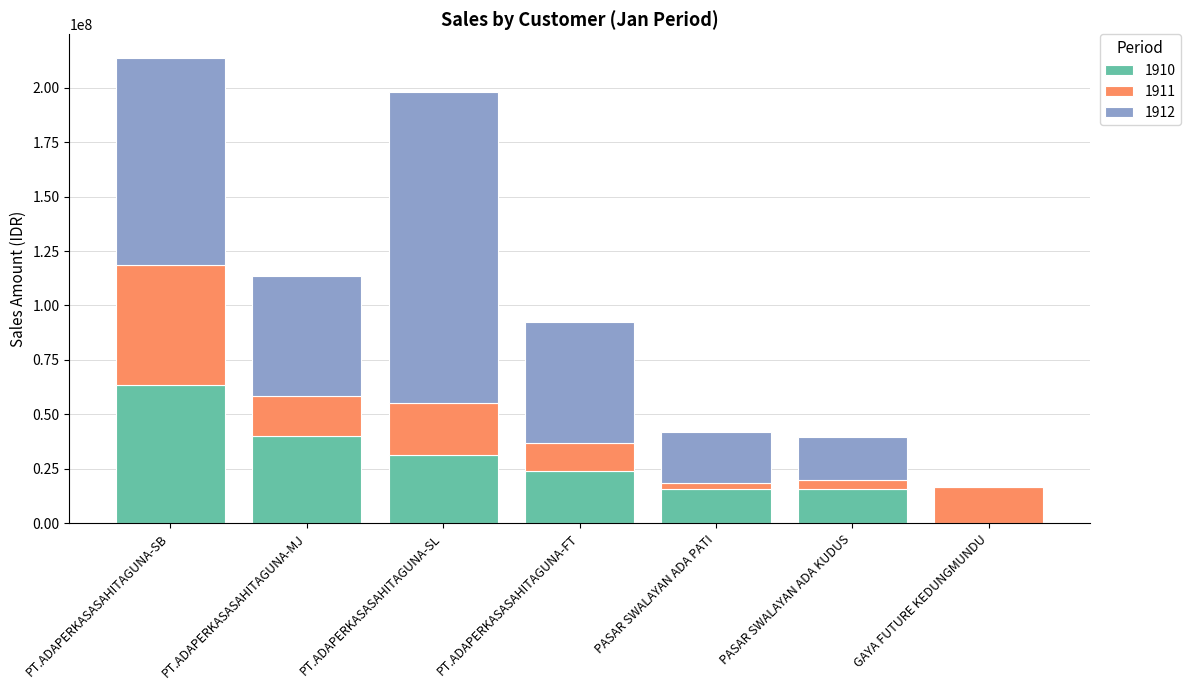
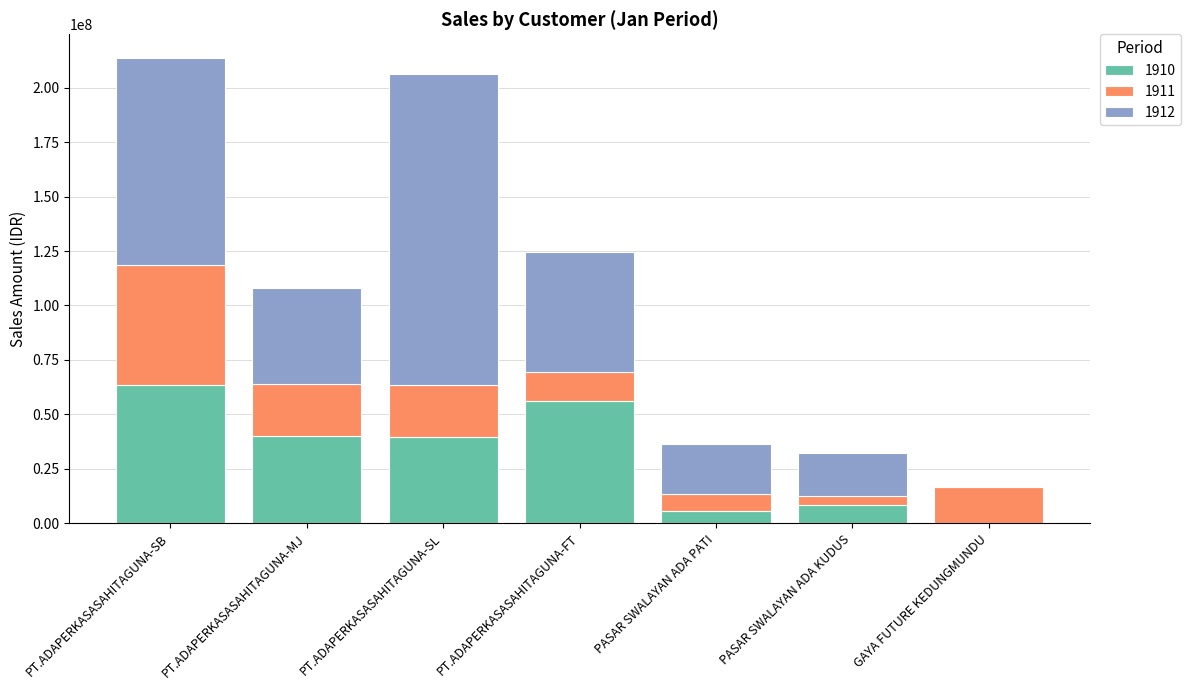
  {
    "1910": {
      "PT.ADAPERKASASAHITAGUNA-SB": 63000000,
      "PT.ADAPERKASASAHITAGUNA-MJ": 40000000,
-     "PT.ADAPERKASASAHITAGUNA-SL": 31000000,
-     "PT.ADAPERKASASAHITAGUNA-FT": 24000000,
-     "PASAR SWALAYAN ADA PATI": 16000000,
-     "PASAR SWALAYAN ADA KUDUS": 16000000,
+     "PT.ADAPERKASASAHITAGUNA-SL": 40000000,
+     "PT.ADAPERKASASAHITAGUNA-FT": 56000000,
+     "PASAR SWALAYAN ADA PATI": 5000000,
+     "PASAR SWALAYAN ADA KUDUS": 9000000,
      "GAYA FUTURE KEDUNGMUNDU": 0
    },
    "1911": {
      "PT.ADAPERKASASAHITAGUNA-SB": 55000000,
-     "PT.ADAPERKASASAHITAGUNA-MJ": 18000000,
+     "PT.ADAPERKASASAHITAGUNA-MJ": 24000000,
      "PT.ADAPERKASASAHITAGUNA-SL": 24000000,
      "PT.ADAPERKASASAHITAGUNA-FT": 13000000,
-     "PASAR SWALAYAN ADA PATI": 3000000,
+     "PASAR SWALAYAN ADA PATI": 8000000,
      "PASAR SWALAYAN ADA KUDUS": 4000000,
      "GAYA FUTURE KEDUNGMUNDU": 17000000
    },
    "1912": {
      "PT.ADAPERKASASAHITAGUNA-SB": 95000000,
-     "PT.ADAPERKASASAHITAGUNA-MJ": 55000000,
+     "PT.ADAPERKASASAHITAGUNA-MJ": 44000000,
      "PT.ADAPERKASASAHITAGUNA-SL": 143000000,
      "PT.ADAPERKASASAHITAGUNA-FT": 55000000,
      "PASAR SWALAYAN ADA PATI": 23000000,
      "PASAR SWALAYAN ADA KUDUS": 20000000,
      "GAYA FUTURE KEDUNGMUNDU": 0
    }
  }
